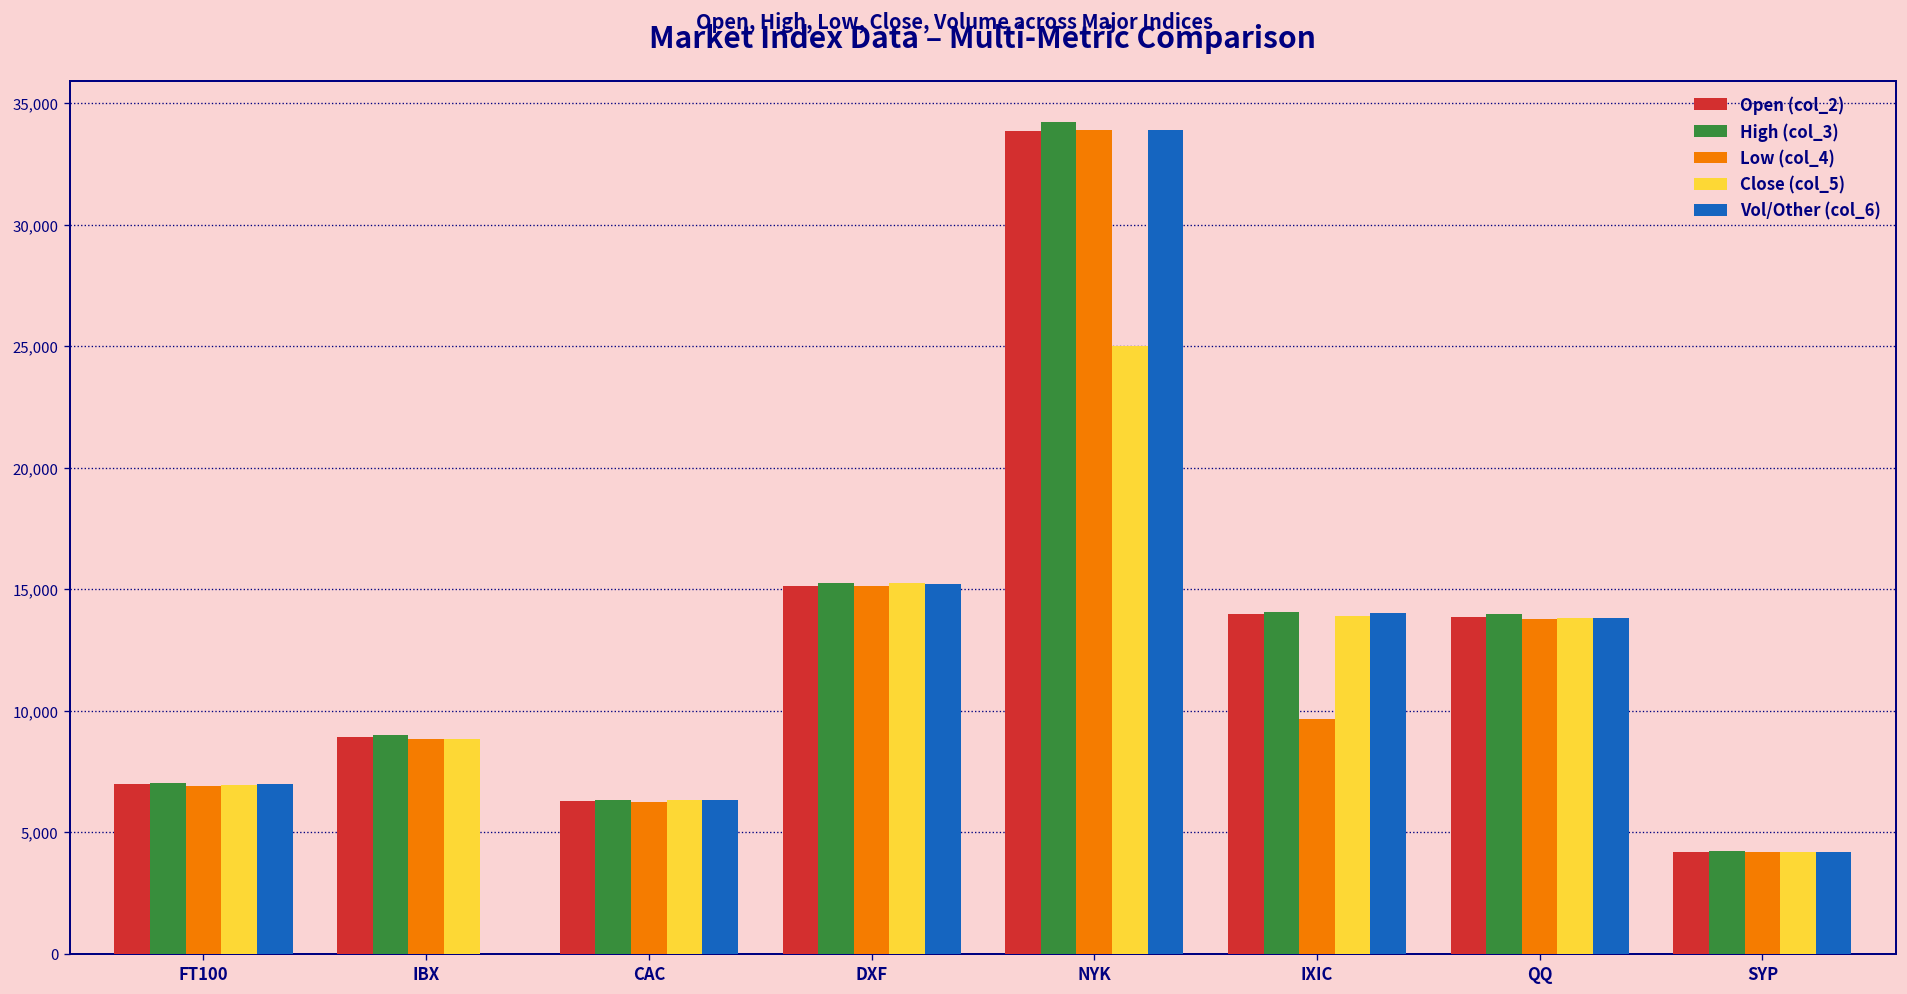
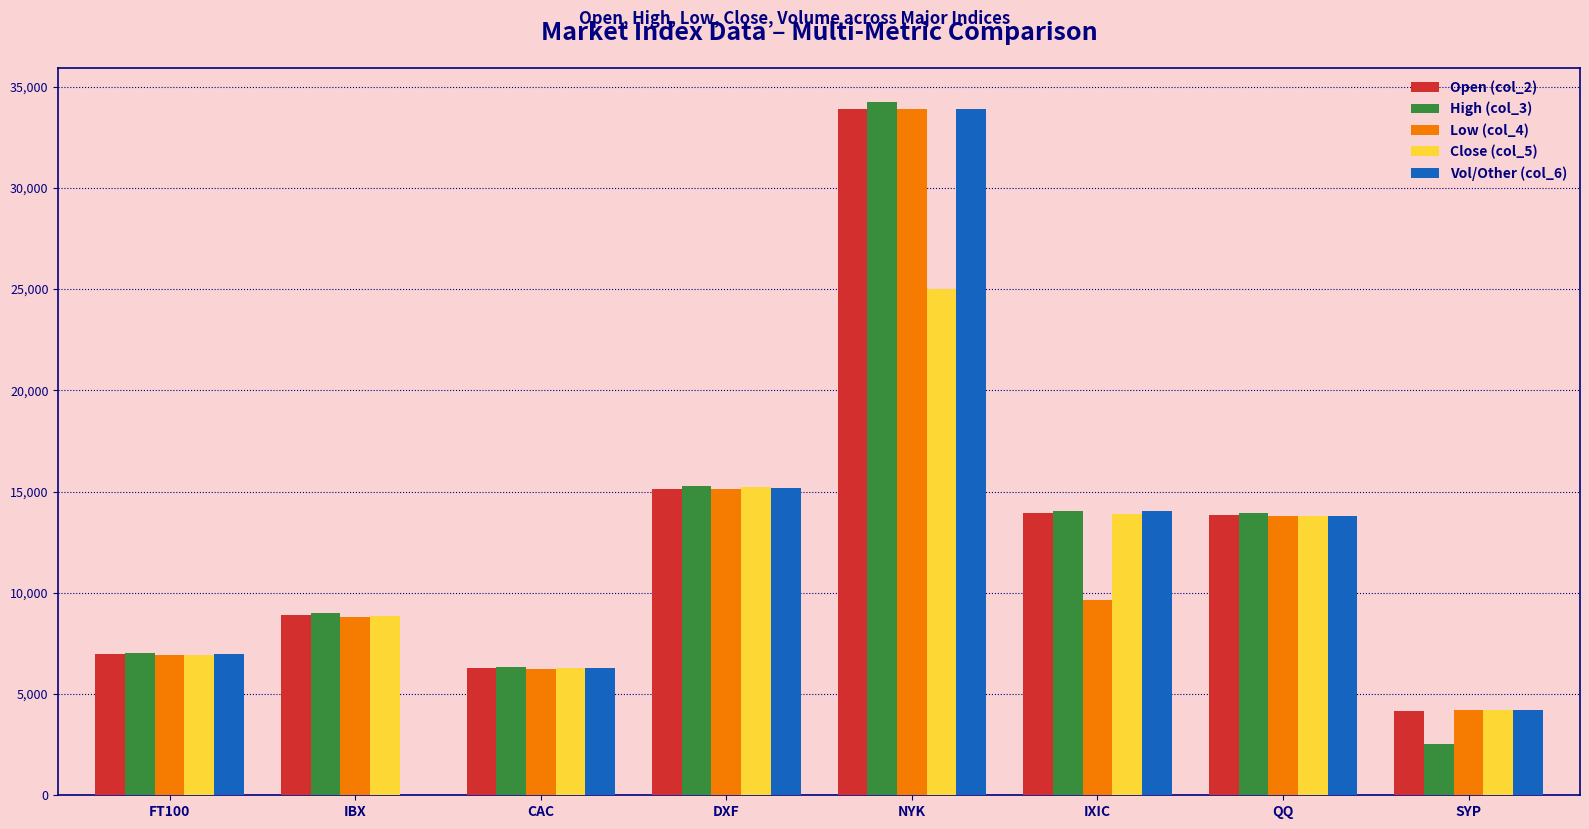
  {
    "Open (col_2)": {
      "FT100": "7,000",
      "IBX": "8,900",
      "CAC": "6,300",
      "DXF": "15,100",
      "NYK": "33,900",
      "IXIC": "14,000",
      "QQ": "13,900",
      "SYP": "4,200"
    },
    "High (col_3)": {
      "FT100": "7,000",
      "IBX": "9,000",
      "CAC": "6,300",
      "DXF": "15,300",
      "NYK": "34,200",
      "IXIC": "14,000",
      "QQ": "14,000",
-     "SYP": "4,200"
+     "SYP": "2,500"
    },
    "Low (col_4)": {
      "FT100": "6,900",
      "IBX": "8,800",
      "CAC": "6,300",
      "DXF": "15,100",
      "NYK": "33,900",
      "IXIC": "9,600",
      "QQ": "13,800",
      "SYP": "4,200"
    },
    "Close (col_5)": {
      "FT100": "6,900",
      "IBX": "8,800",
      "CAC": "6,300",
      "DXF": "15,200",
      "NYK": "25,000",
      "IXIC": "13,900",
      "QQ": "13,800",
      "SYP": "4,200"
    },
    "Vol/Other (col_6)": {
      "FT100": "7,000",
      "IBX": "0",
      "CAC": "6,300",
      "DXF": "15,200",
      "NYK": "33,900",
      "IXIC": "14,000",
      "QQ": "13,800",
      "SYP": "4,200"
    }
  }
